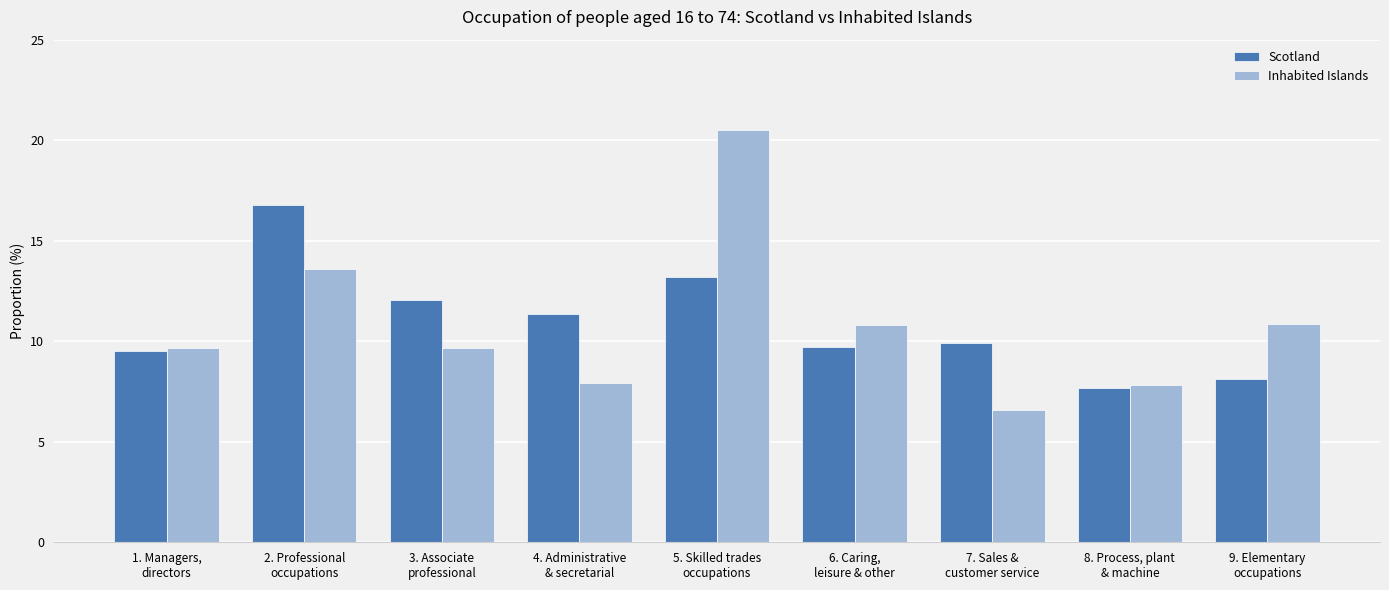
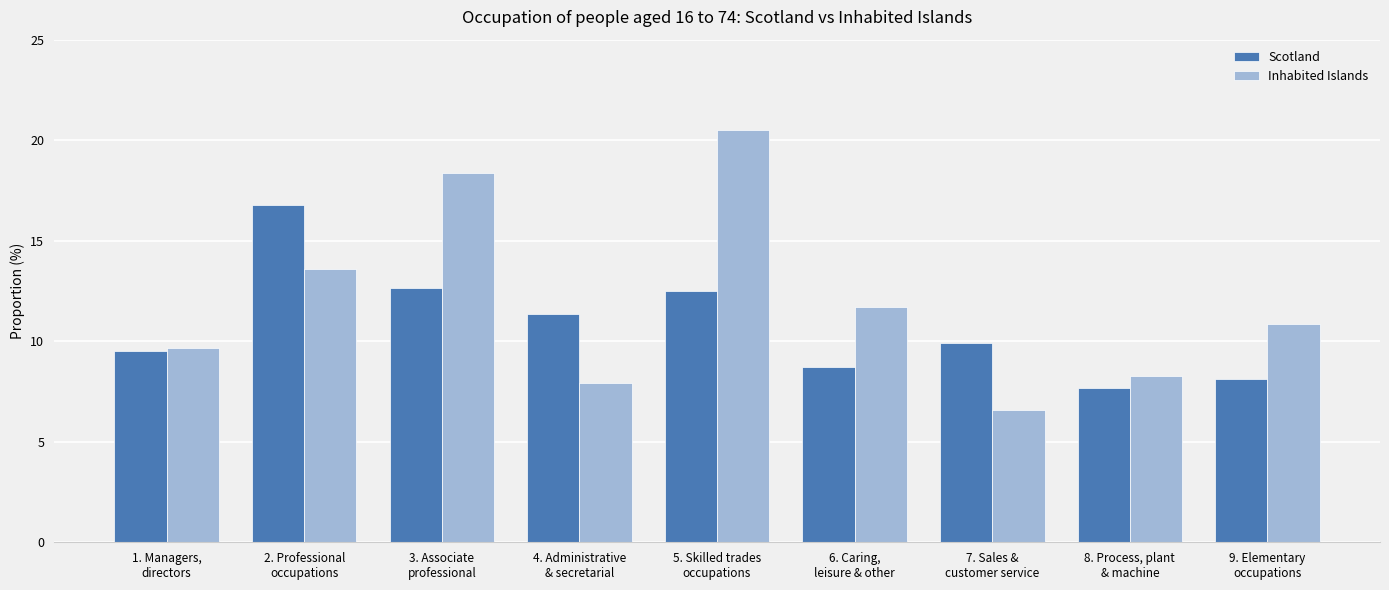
  {
    "Scotland": {
      "1. Managers, directors": 9.5,
      "2. Professional occupations": 16.8,
-     "3. Associate professional": 12.1,
+     "3. Associate professional": 12.6,
      "4. Administrative & secretarial": 11.4,
-     "5. Skilled trades occupations": 13.2,
-     "6. Caring, leisure & other": 9.7,
+     "5. Skilled trades occupations": 12.5,
+     "6. Caring, leisure & other": 8.7,
      "7. Sales & customer service": 9.9,
      "8. Process, plant & machine": 7.7,
      "9. Elementary occupations": 8.1
    },
    "Inhabited Islands": {
      "1. Managers, directors": 9.7,
      "2. Professional occupations": 13.6,
-     "3. Associate professional": 9.7,
+     "3. Associate professional": 18.4,
      "4. Administrative & secretarial": 7.9,
      "5. Skilled trades occupations": 20.5,
-     "6. Caring, leisure & other": 10.8,
+     "6. Caring, leisure & other": 11.7,
      "7. Sales & customer service": 6.6,
-     "8. Process, plant & machine": 7.8,
+     "8. Process, plant & machine": 8.3,
      "9. Elementary occupations": 10.9
    }
  }
